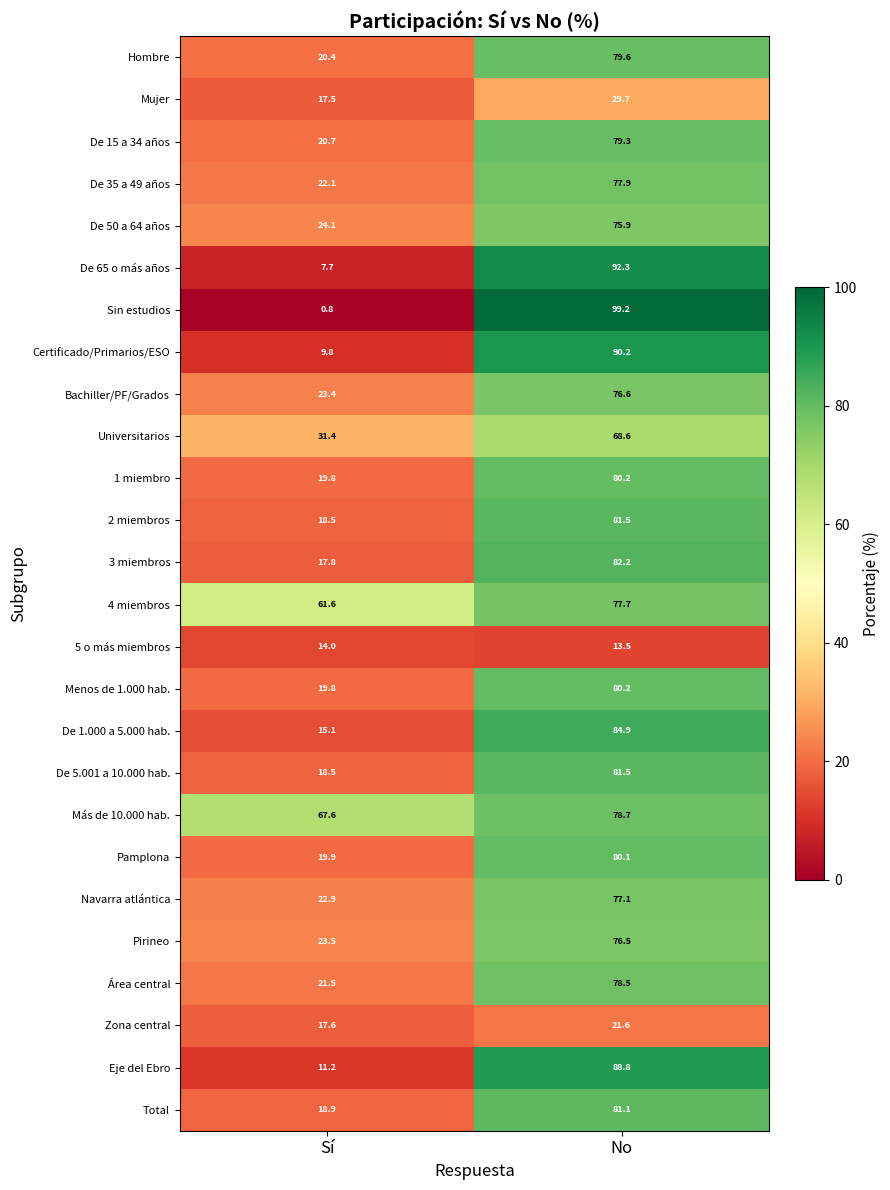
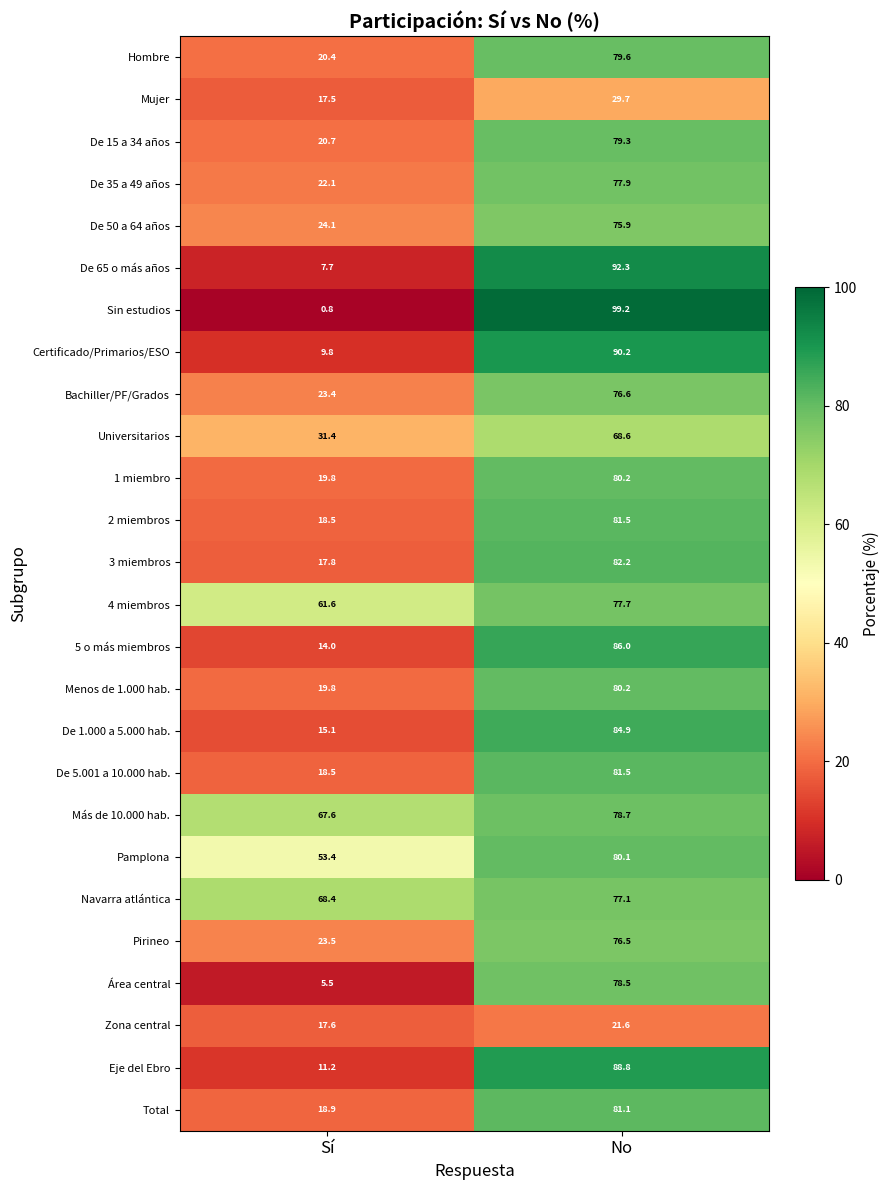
  {
    "Hombre": {
      "Sí": 20.4,
      "No": 79.6
    },
    "Mujer": {
      "Sí": 17.5,
      "No": 29.7
    },
    "De 15 a 34 años": {
      "Sí": 20.7,
      "No": 79.3
    },
    "De 35 a 49 años": {
      "Sí": 22.1,
      "No": 77.9
    },
    "De 50 a 64 años": {
      "Sí": 24.1,
      "No": 75.9
    },
    "De 65 o más años": {
      "Sí": 7.7,
      "No": 92.3
    },
    "Sin estudios": {
      "Sí": 0.8,
      "No": 99.2
    },
    "Certificado/Primarios/ESO": {
      "Sí": 9.8,
      "No": 90.2
    },
    "Bachiller/PF/Grados": {
      "Sí": 23.4,
      "No": 76.6
    },
    "Universitarios": {
      "Sí": 31.4,
      "No": 68.6
    },
    "1 miembro": {
      "Sí": 19.8,
      "No": 80.2
    },
    "2 miembros": {
      "Sí": 18.5,
      "No": 81.5
    },
    "3 miembros": {
      "Sí": 17.8,
      "No": 82.2
    },
    "4 miembros": {
      "Sí": 61.6,
      "No": 77.7
    },
    "5 o más miembros": {
      "Sí": 14.0,
-     "No": 13.5
+     "No": 86.0
    },
    "Menos de 1.000 hab.": {
      "Sí": 19.8,
      "No": 80.2
    },
    "De 1.000 a 5.000 hab.": {
      "Sí": 15.1,
      "No": 84.9
    },
    "De 5.001 a 10.000 hab.": {
      "Sí": 18.5,
      "No": 81.5
    },
    "Más de 10.000 hab.": {
      "Sí": 67.6,
      "No": 78.7
    },
    "Pamplona": {
-     "Sí": 19.9,
+     "Sí": 53.4,
      "No": 80.1
    },
    "Navarra atlántica": {
-     "Sí": 22.9,
+     "Sí": 68.4,
      "No": 77.1
    },
    "Pirineo": {
      "Sí": 23.5,
      "No": 76.5
    },
    "Área central": {
-     "Sí": 21.5,
+     "Sí": 5.5,
      "No": 78.5
    },
    "Zona central": {
      "Sí": 17.6,
      "No": 21.6
    },
    "Eje del Ebro": {
      "Sí": 11.2,
      "No": 88.8
    },
    "Total": {
      "Sí": 18.9,
      "No": 81.1
    }
  }
